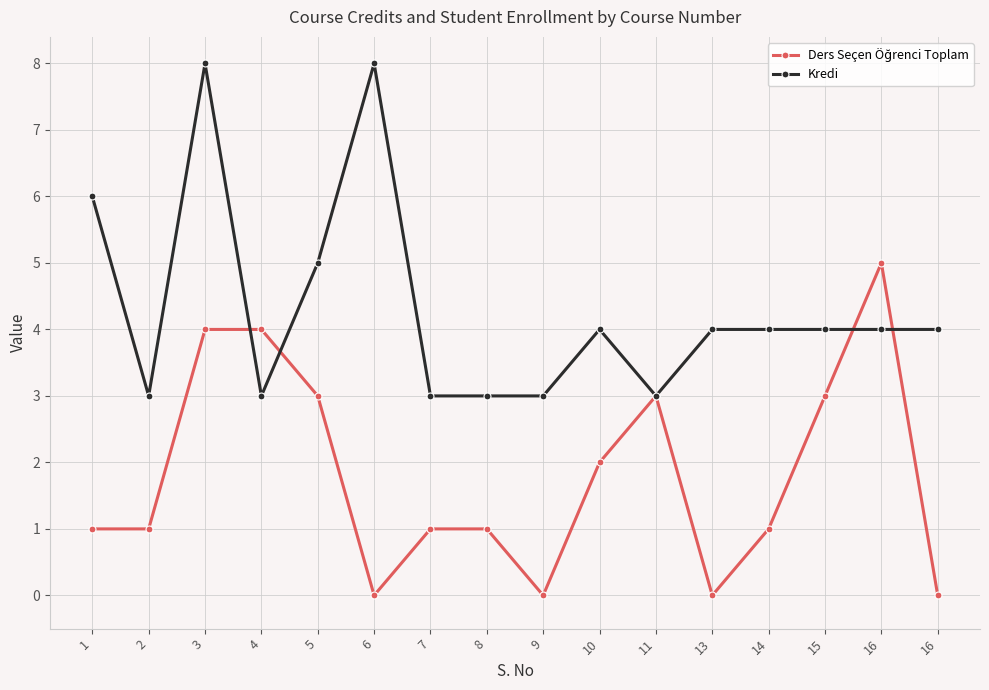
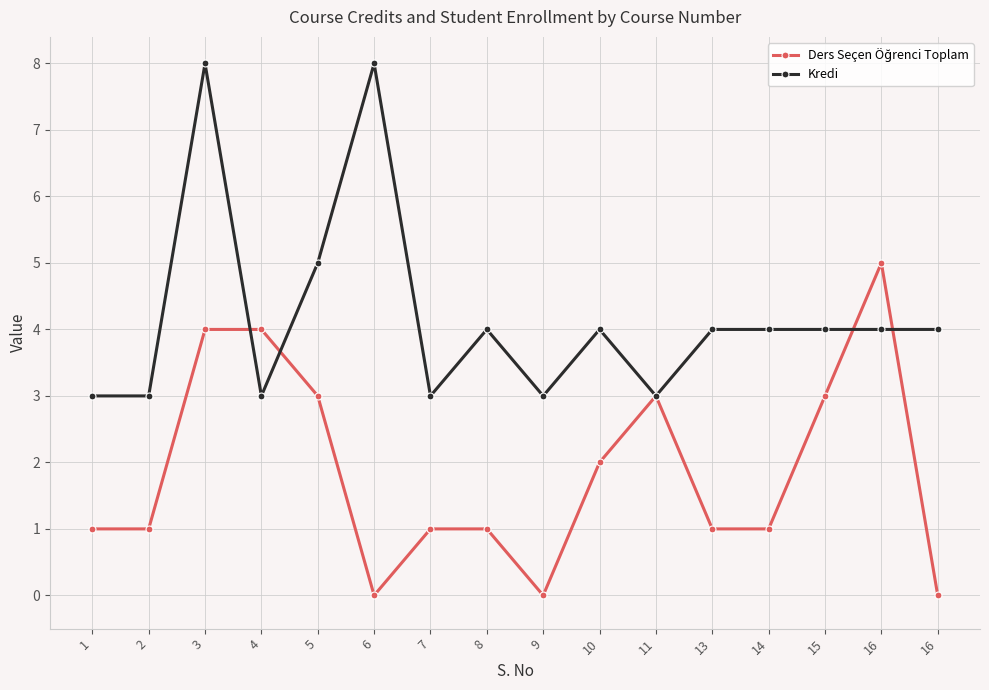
  {
    "Ders Seçen Öğrenci Toplam": {
      "1": 1,
      "2": 1,
      "3": 4,
      "4": 4,
      "5": 3,
      "6": 0,
      "7": 1,
      "8": 1,
      "9": 0,
      "10": 2,
-     "13": 0,
+     "13": 1,
      "14": 1,
      "15": 3
    },
    "Kredi": {
-     "1": 6,
+     "1": 3,
      "2": 3,
      "3": 8,
      "4": 3,
      "5": 5,
      "6": 8,
      "7": 3,
-     "8": 3,
+     "8": 4,
      "9": 3,
      "10": 4,
      "13": 4,
      "14": 4,
      "15": 4
    }
  }
